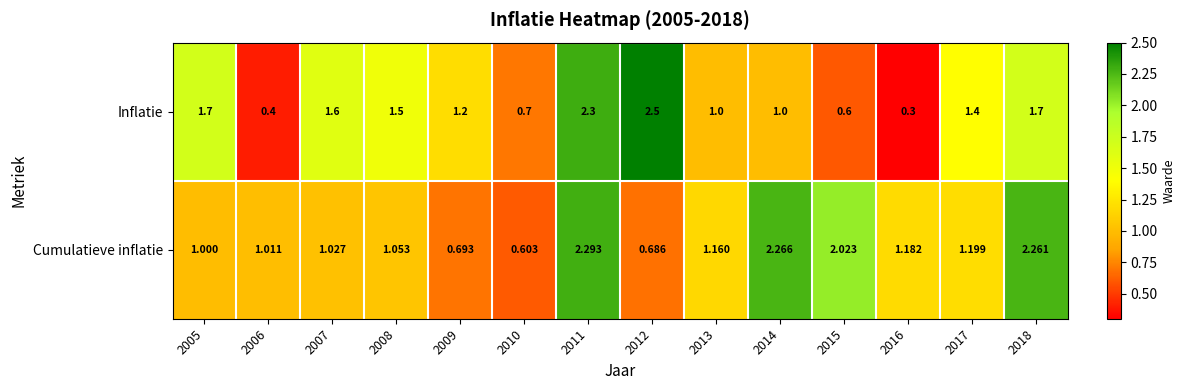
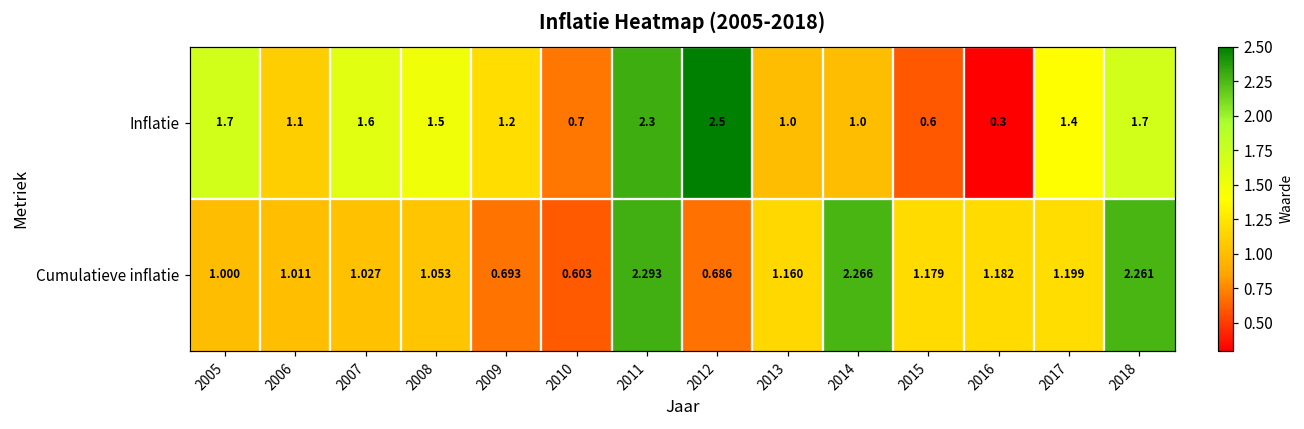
  {
    "Inflatie": {
      "2005": 1.7,
-     "2006": 0.4,
+     "2006": 1.1,
      "2007": 1.6,
      "2008": 1.5,
      "2009": 1.2,
      "2010": 0.7,
      "2011": 2.3,
      "2012": 2.5,
      "2013": 1.0,
      "2014": 1.0,
      "2015": 0.6,
      "2016": 0.3,
      "2017": 1.4,
      "2018": 1.7
    },
    "Cumulatieve inflatie": {
      "2005": 1.000,
      "2006": 1.011,
      "2007": 1.027,
      "2008": 1.053,
      "2009": 0.693,
      "2010": 0.603,
      "2011": 2.293,
      "2012": 0.686,
      "2013": 1.160,
      "2014": 2.266,
-     "2015": 2.023,
+     "2015": 1.179,
      "2016": 1.182,
      "2017": 1.199,
      "2018": 2.261
    }
  }
